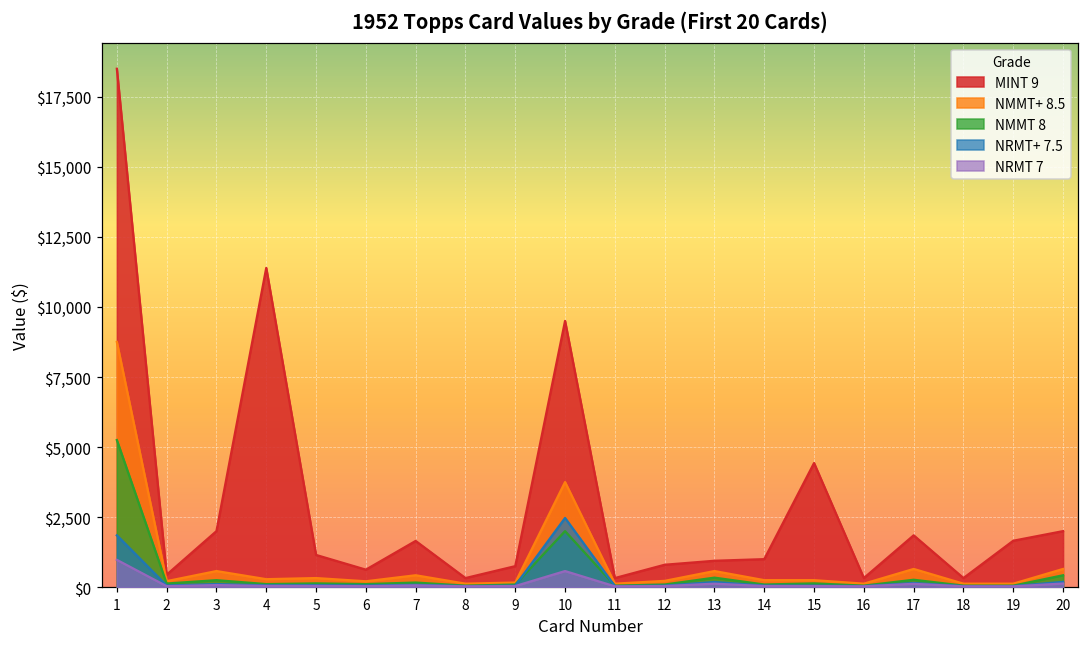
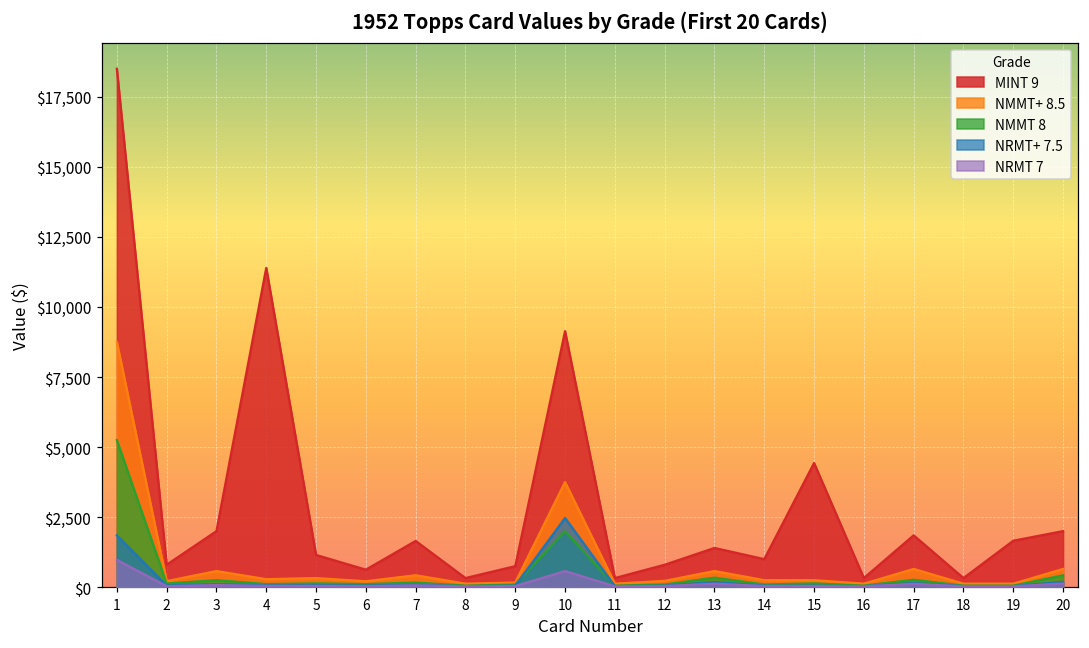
  {
    "MINT 9": {
      "1": "$18,500",
-     "2": "$400",
+     "2": "$800",
      "3": "$2,000",
      "4": "$11,400",
      "5": "$1,200",
      "6": "$600",
      "7": "$1,700",
      "8": "$300",
      "9": "$800",
-     "10": "$9,500",
+     "10": "$9,100",
      "11": "$300",
      "12": "$800",
-     "13": "$900",
+     "13": "$1,400",
      "14": "$1,000",
      "15": "$4,400",
      "16": "$300",
      "17": "$1,900",
      "18": "$300",
      "19": "$1,700",
      "20": "$2,000"
    },
    "NMMT+ 8.5": {
      "1": "$8,800",
      "3": "$600",
      "4": "$300",
      "5": "$300",
      "7": "$400",
      "10": "$3,800",
      "12": "$200",
      "13": "$600",
      "14": "$300",
      "15": "$300",
      "17": "$700",
      "20": "$700"
    },
    "NMMT 8": {
      "1": "$5,300",
      "3": "$300",
      "10": "$2,000",
      "13": "$300",
      "17": "$300",
      "20": "$400"
    },
    "NRMT+ 7.5": {
      "1": "$1,900",
      "10": "$2,500"
    },
    "NRMT 7": {
      "1": "$1,000",
      "10": "$600"
    }
  }
